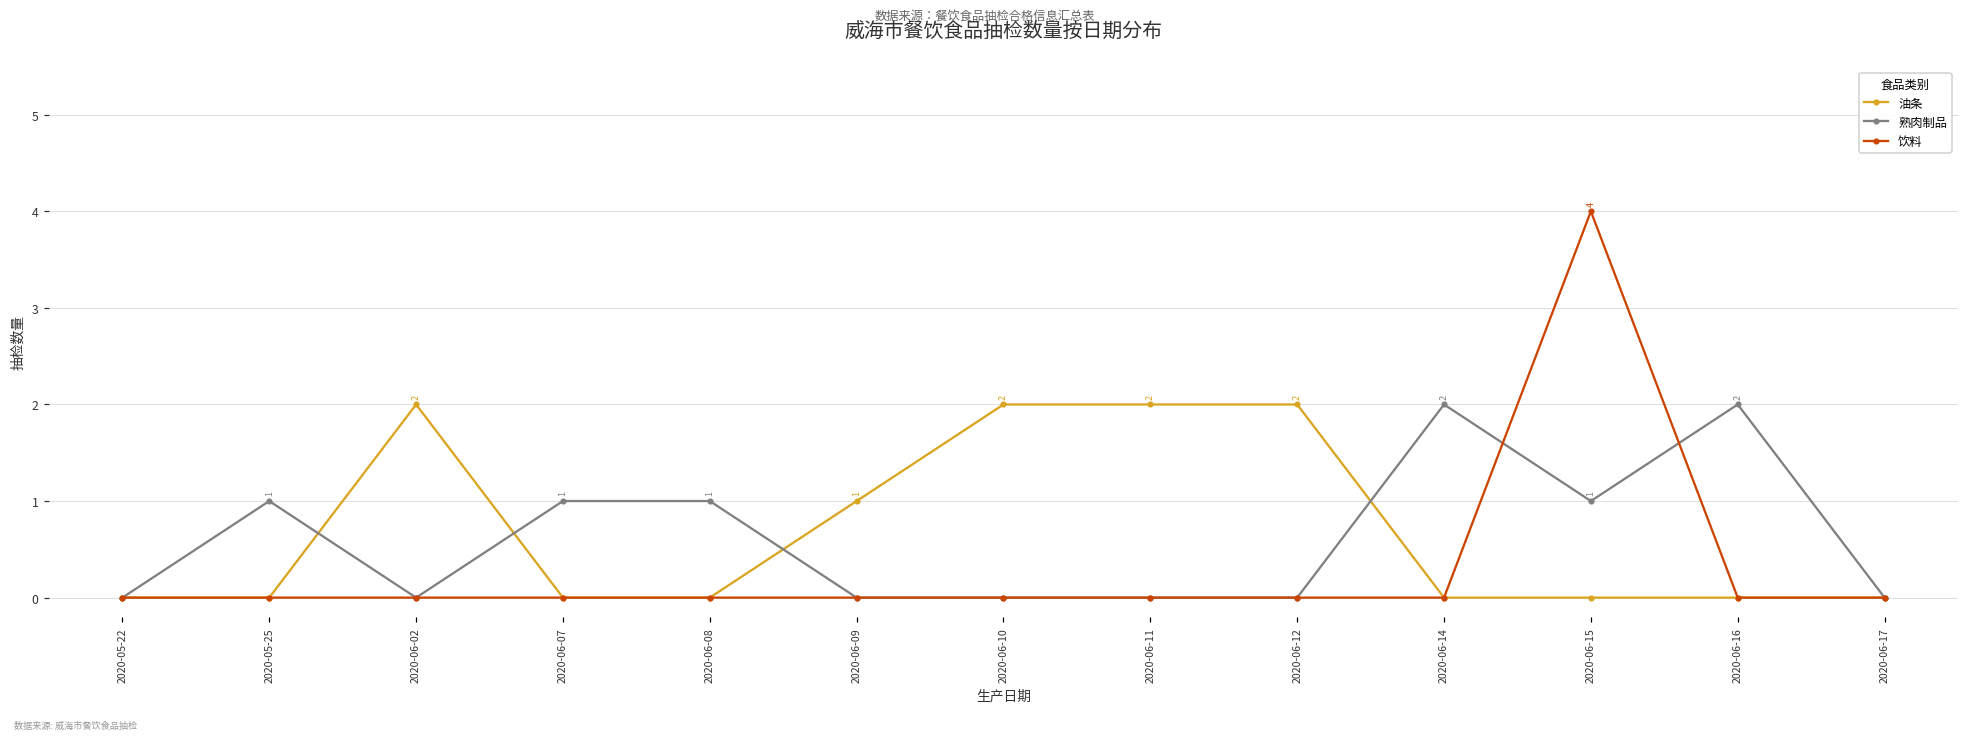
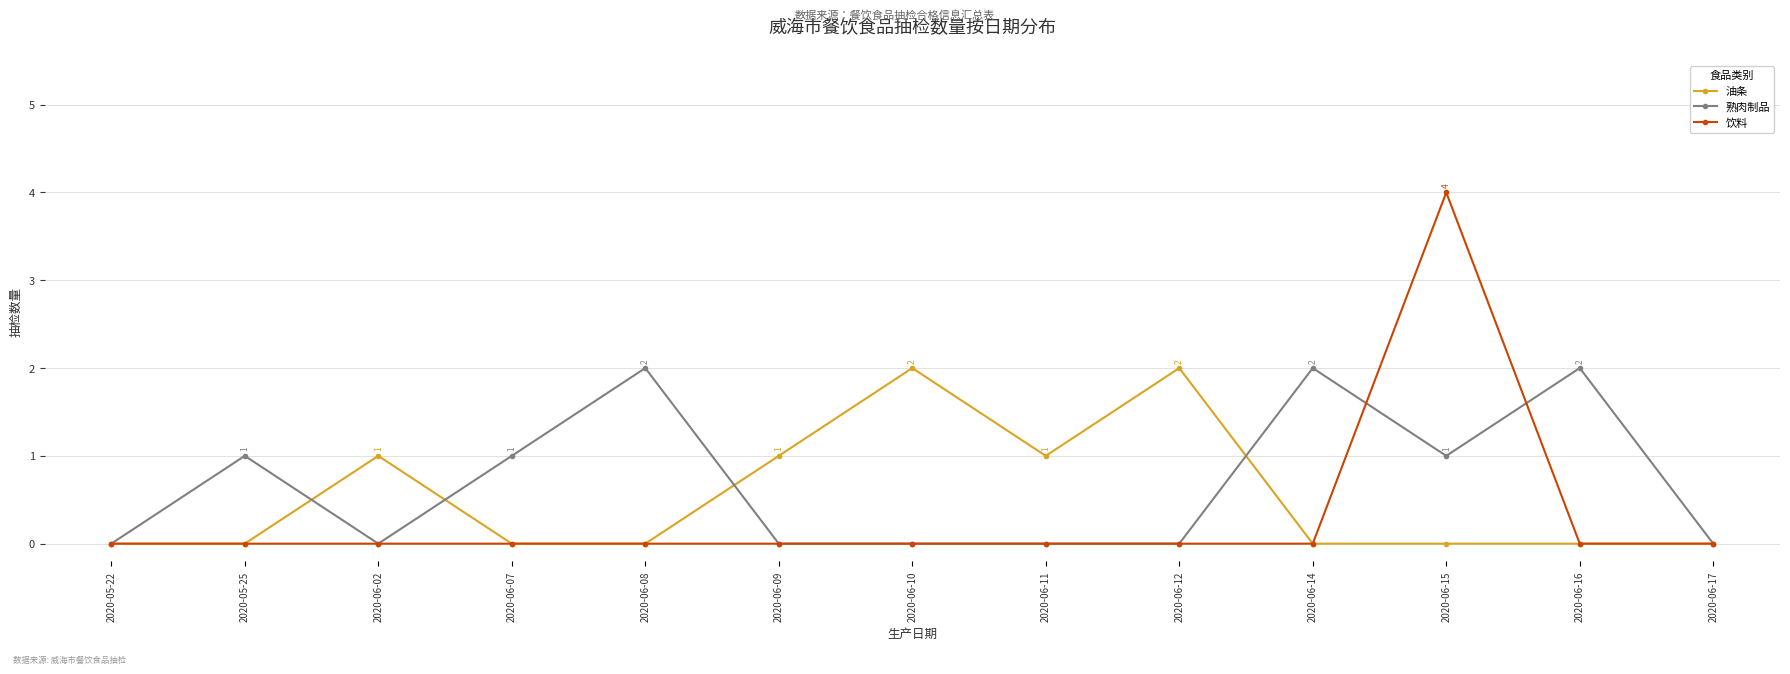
  {
    "油条": {
-     "2020-06-02": 2,
+     "2020-06-02": 1,
      "2020-06-09": 1,
      "2020-06-10": 2,
-     "2020-06-11": 2,
+     "2020-06-11": 1,
      "2020-06-12": 2
    },
    "熟肉制品": {
      "2020-05-25": 1,
      "2020-06-07": 1,
-     "2020-06-08": 1,
+     "2020-06-08": 2,
      "2020-06-14": 2,
      "2020-06-15": 1,
      "2020-06-16": 2
    },
    "饮料": {
      "2020-06-15": 4
    }
  }
